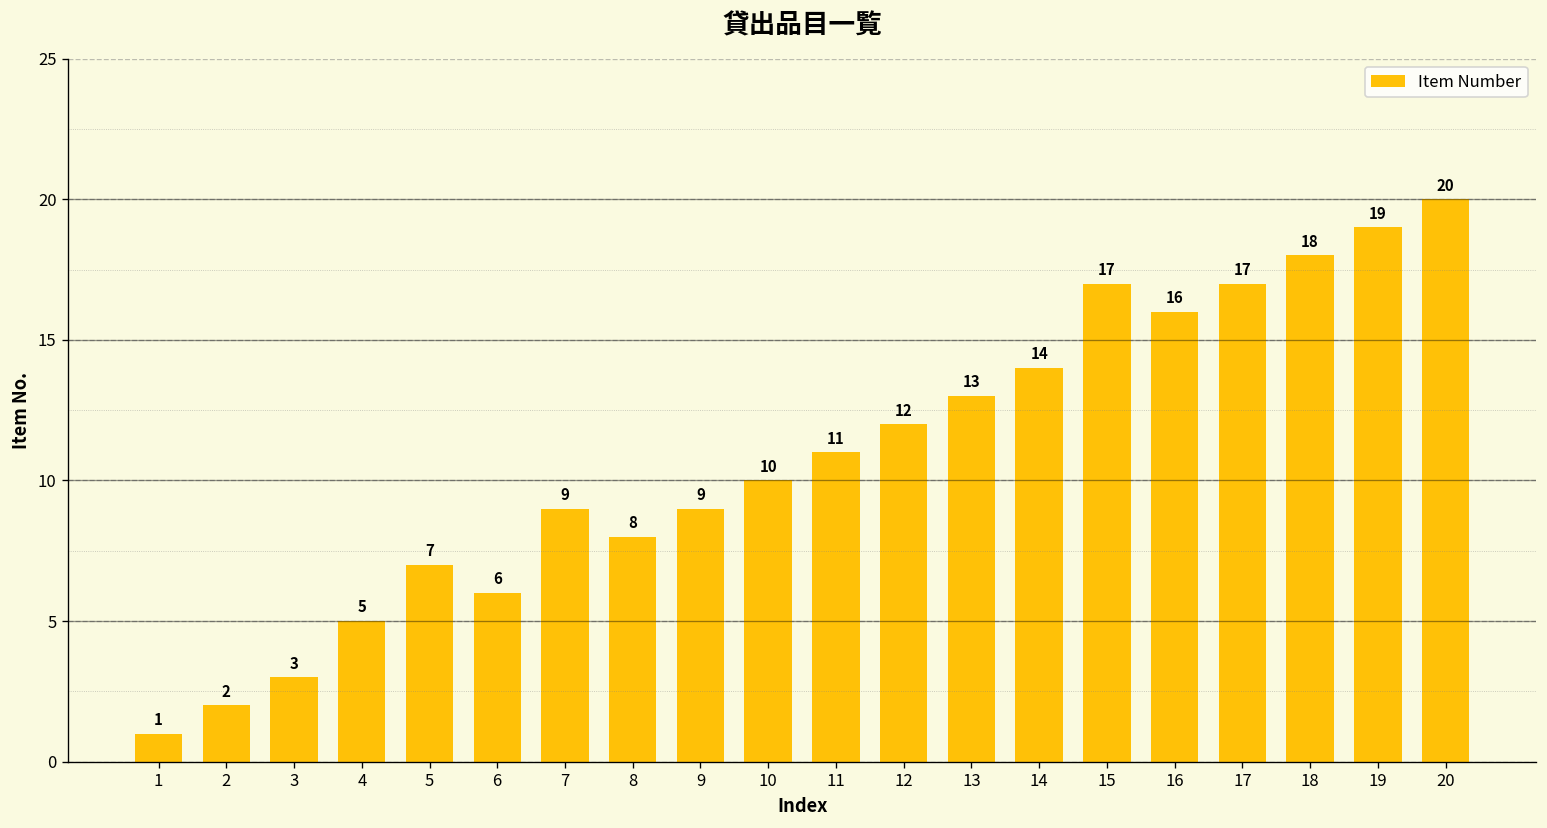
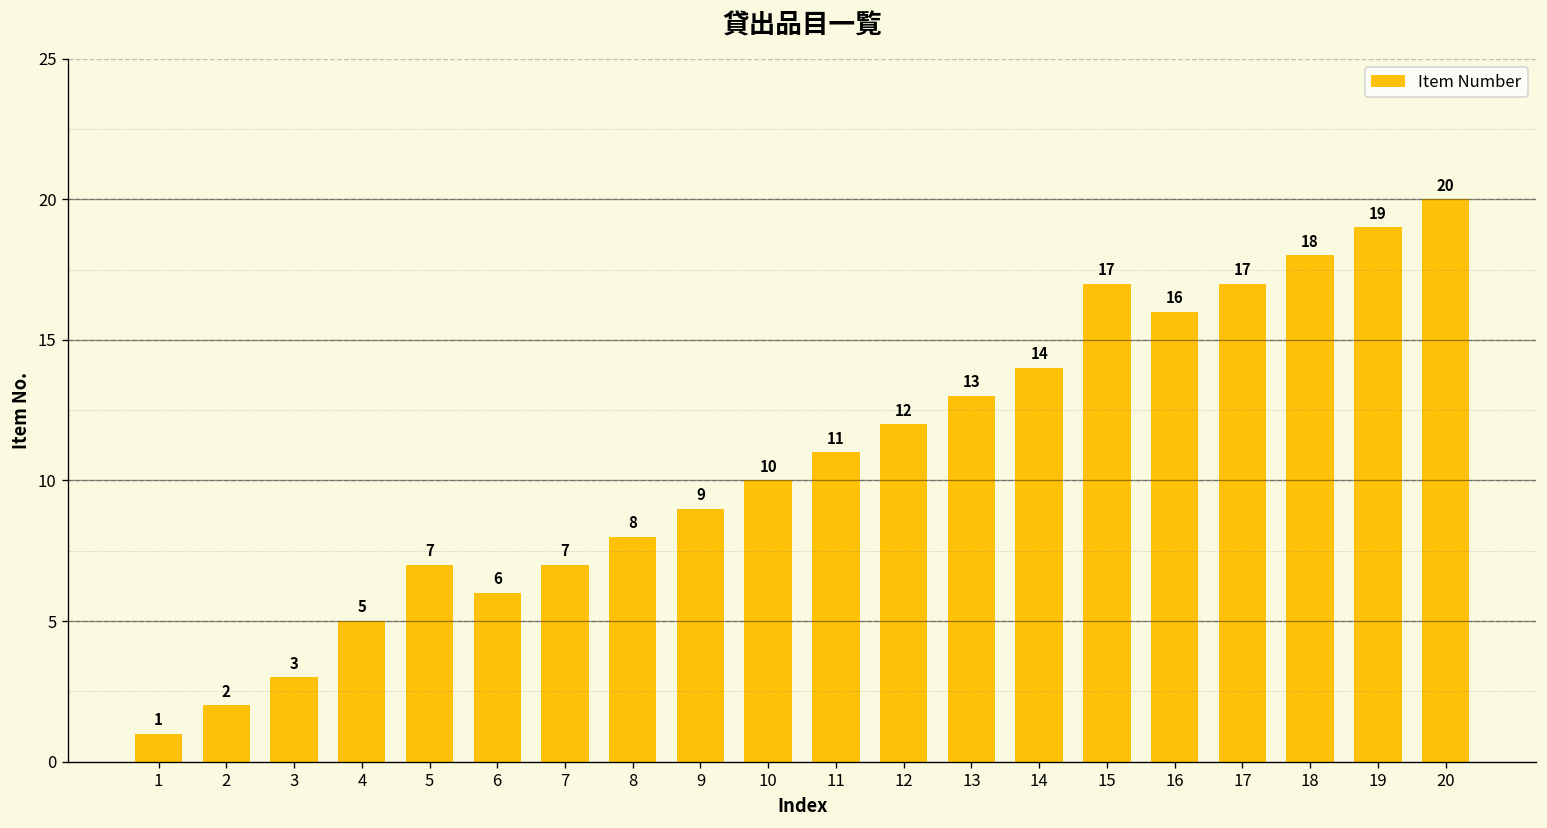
  {
    "1": 1,
    "2": 2,
    "3": 3,
    "4": 5,
    "5": 7,
    "6": 6,
-   "7": 9,
+   "7": 7,
    "8": 8,
    "9": 9,
    "10": 10,
    "11": 11,
    "12": 12,
    "13": 13,
    "14": 14,
    "15": 17,
    "16": 16,
    "17": 17,
    "18": 18,
    "19": 19,
    "20": 20
  }
